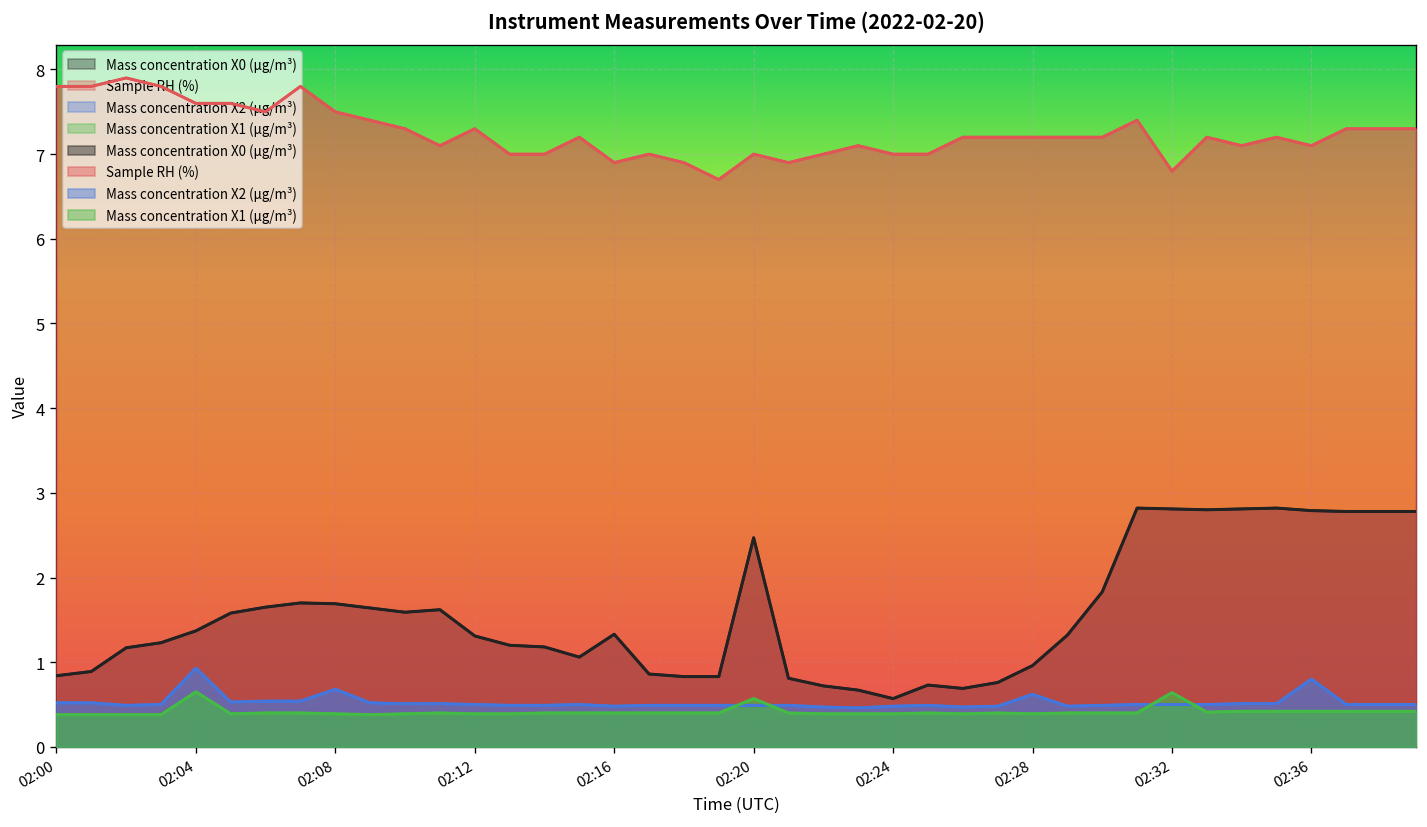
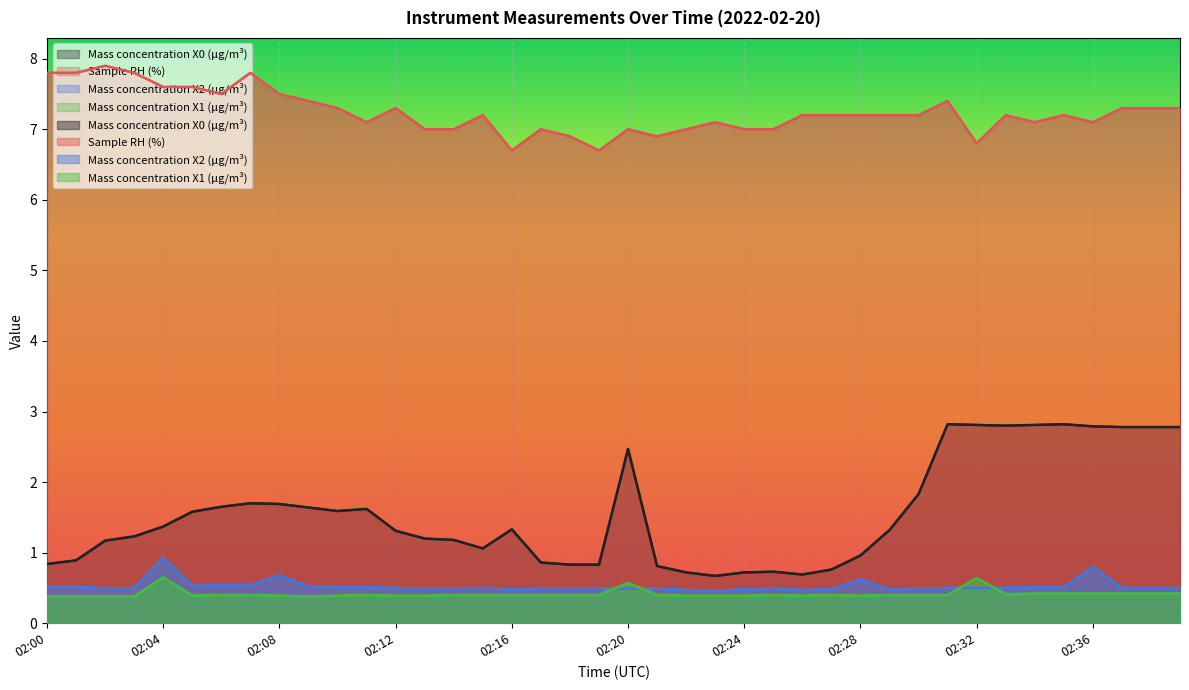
  {
    "Mass concentration X0 (μg/m³)": {
      "02:00": 0.8,
      "02:04": 1.4,
      "02:08": 1.7,
      "02:12": 1.3,
      "02:16": 1.3,
      "02:20": 2.5,
-     "02:24": 0.6,
+     "02:24": 0.7,
      "02:28": 1.0,
      "02:32": 2.8,
      "02:36": 2.8
    },
    "Sample RH (%)": {
      "02:00": 7.8,
      "02:08": 7.5,
      "02:12": 7.3,
-     "02:16": 6.9,
+     "02:16": 6.7,
      "02:20": 7.0,
      "02:24": 7.0,
      "02:28": 7.2,
      "02:32": 6.8,
      "02:36": 7.1
    },
    "Mass concentration X2 (μg/m³)": {
      "02:00": 0.5,
      "02:04": 0.9,
      "02:08": 0.7,
      "02:12": 0.5,
      "02:16": 0.5,
      "02:20": 0.5,
      "02:24": 0.5,
      "02:28": 0.6,
      "02:32": 0.5,
      "02:36": 0.8
    },
    "Mass concentration X1 (μg/m³)": {
      "02:00": 0.4,
      "02:04": 0.7,
      "02:08": 0.4,
      "02:12": 0.4,
      "02:16": 0.4,
      "02:20": 0.6,
      "02:24": 0.4,
      "02:28": 0.4,
      "02:32": 0.6,
      "02:36": 0.4
    }
  }
